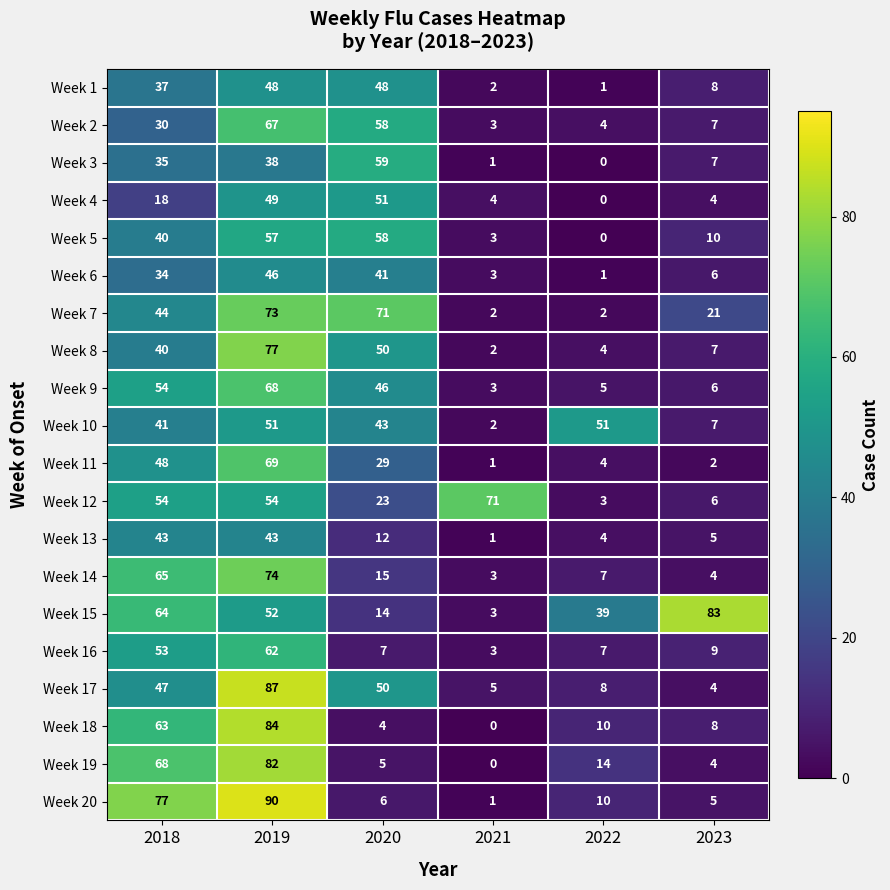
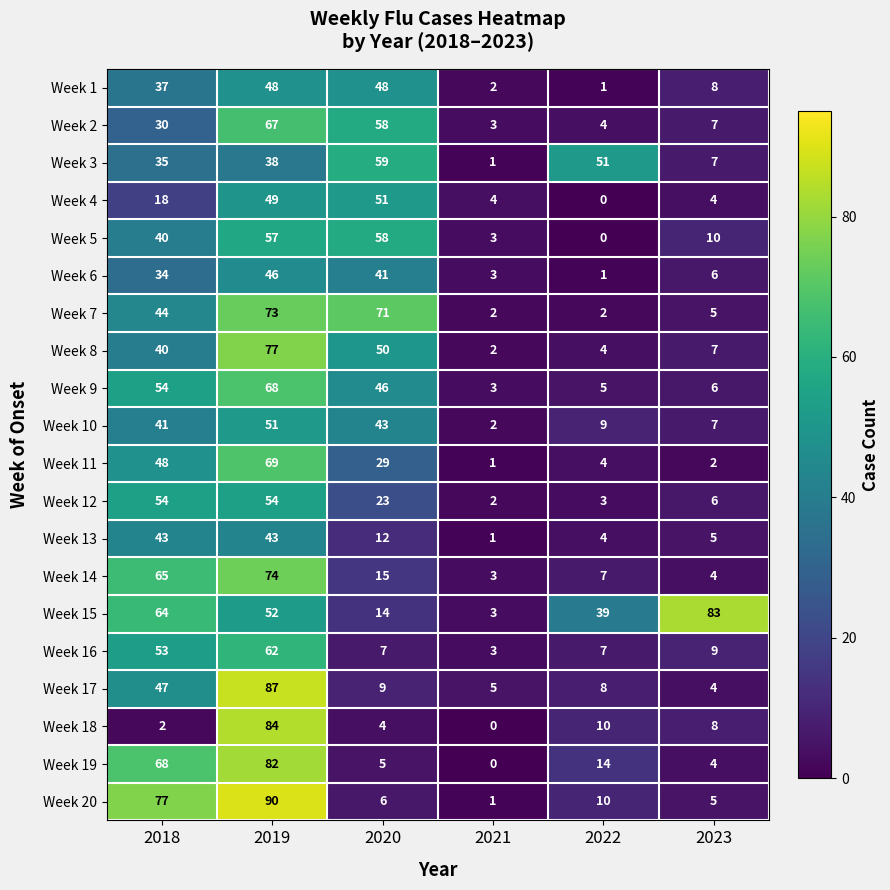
  {
    "Week 1": {
      "2018": 37,
      "2019": 48,
      "2020": 48,
      "2021": 2,
      "2022": 1,
      "2023": 8
    },
    "Week 2": {
      "2018": 30,
      "2019": 67,
      "2020": 58,
      "2021": 3,
      "2022": 4,
      "2023": 7
    },
    "Week 3": {
      "2018": 35,
      "2019": 38,
      "2020": 59,
      "2021": 1,
-     "2022": 0,
+     "2022": 51,
      "2023": 7
    },
    "Week 4": {
      "2018": 18,
      "2019": 49,
      "2020": 51,
      "2021": 4,
      "2022": 0,
      "2023": 4
    },
    "Week 5": {
      "2018": 40,
      "2019": 57,
      "2020": 58,
      "2021": 3,
      "2022": 0,
      "2023": 10
    },
    "Week 6": {
      "2018": 34,
      "2019": 46,
      "2020": 41,
      "2021": 3,
      "2022": 1,
      "2023": 6
    },
    "Week 7": {
      "2018": 44,
      "2019": 73,
      "2020": 71,
      "2021": 2,
      "2022": 2,
-     "2023": 21
+     "2023": 5
    },
    "Week 8": {
      "2018": 40,
      "2019": 77,
      "2020": 50,
      "2021": 2,
      "2022": 4,
      "2023": 7
    },
    "Week 9": {
      "2018": 54,
      "2019": 68,
      "2020": 46,
      "2021": 3,
      "2022": 5,
      "2023": 6
    },
    "Week 10": {
      "2018": 41,
      "2019": 51,
      "2020": 43,
      "2021": 2,
-     "2022": 51,
+     "2022": 9,
      "2023": 7
    },
    "Week 11": {
      "2018": 48,
      "2019": 69,
      "2020": 29,
      "2021": 1,
      "2022": 4,
      "2023": 2
    },
    "Week 12": {
      "2018": 54,
      "2019": 54,
      "2020": 23,
-     "2021": 71,
+     "2021": 2,
      "2022": 3,
      "2023": 6
    },
    "Week 13": {
      "2018": 43,
      "2019": 43,
      "2020": 12,
      "2021": 1,
      "2022": 4,
      "2023": 5
    },
    "Week 14": {
      "2018": 65,
      "2019": 74,
      "2020": 15,
      "2021": 3,
      "2022": 7,
      "2023": 4
    },
    "Week 15": {
      "2018": 64,
      "2019": 52,
      "2020": 14,
      "2021": 3,
      "2022": 39,
      "2023": 83
    },
    "Week 16": {
      "2018": 53,
      "2019": 62,
      "2020": 7,
      "2021": 3,
      "2022": 7,
      "2023": 9
    },
    "Week 17": {
      "2018": 47,
      "2019": 87,
-     "2020": 50,
+     "2020": 9,
      "2021": 5,
      "2022": 8,
      "2023": 4
    },
    "Week 18": {
-     "2018": 63,
+     "2018": 2,
      "2019": 84,
      "2020": 4,
      "2021": 0,
      "2022": 10,
      "2023": 8
    },
    "Week 19": {
      "2018": 68,
      "2019": 82,
      "2020": 5,
      "2021": 0,
      "2022": 14,
      "2023": 4
    },
    "Week 20": {
      "2018": 77,
      "2019": 90,
      "2020": 6,
      "2021": 1,
      "2022": 10,
      "2023": 5
    }
  }
